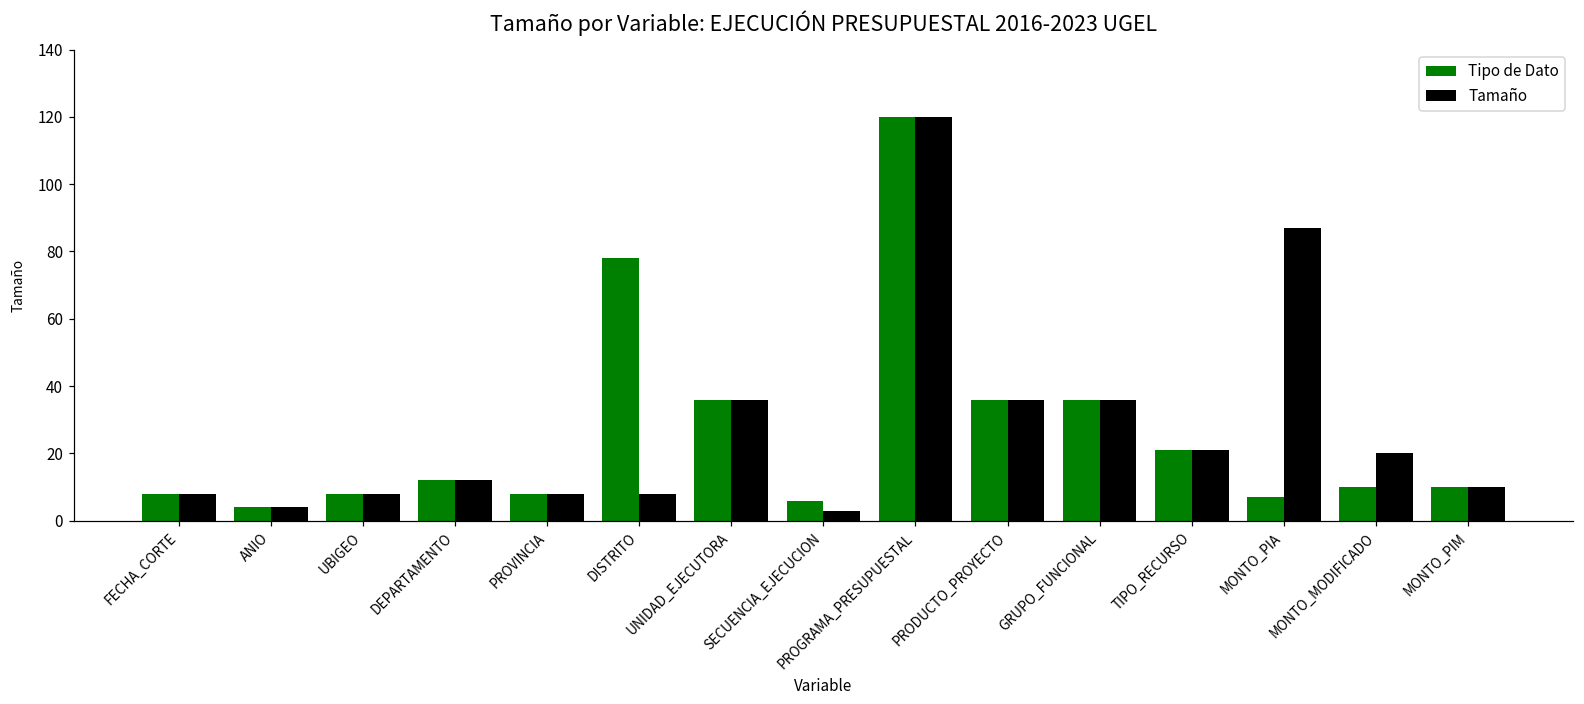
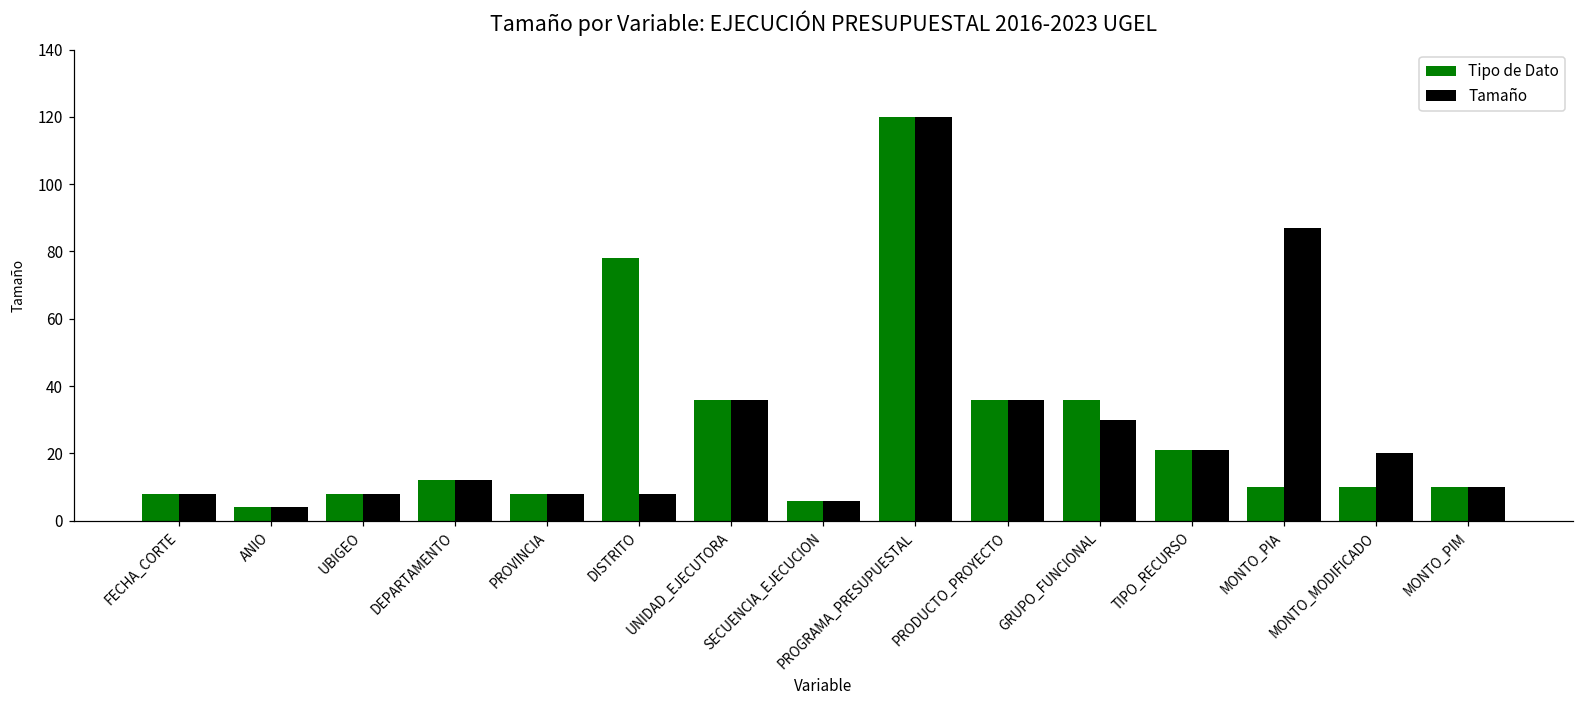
  {
    "Tipo de Dato": {
      "FECHA_CORTE": 8,
      "ANIO": 4,
      "UBIGEO": 8,
      "DEPARTAMENTO": 12,
      "PROVINCIA": 8,
      "DISTRITO": 78,
      "UNIDAD_EJECUTORA": 36,
      "SECUENCIA_EJECUCION": 6,
      "PROGRAMA_PRESUPUESTAL": 120,
      "PRODUCTO_PROYECTO": 36,
      "GRUPO_FUNCIONAL": 36,
      "TIPO_RECURSO": 21,
-     "MONTO_PIA": 7,
+     "MONTO_PIA": 10,
      "MONTO_MODIFICADO": 10,
      "MONTO_PIM": 10
    },
    "Tamaño": {
      "FECHA_CORTE": 8,
      "ANIO": 4,
      "UBIGEO": 8,
      "DEPARTAMENTO": 12,
      "PROVINCIA": 8,
      "DISTRITO": 8,
      "UNIDAD_EJECUTORA": 36,
-     "SECUENCIA_EJECUCION": 3,
+     "SECUENCIA_EJECUCION": 6,
      "PROGRAMA_PRESUPUESTAL": 120,
      "PRODUCTO_PROYECTO": 36,
-     "GRUPO_FUNCIONAL": 36,
+     "GRUPO_FUNCIONAL": 30,
      "TIPO_RECURSO": 21,
      "MONTO_PIA": 87,
      "MONTO_MODIFICADO": 20,
      "MONTO_PIM": 10
    }
  }
